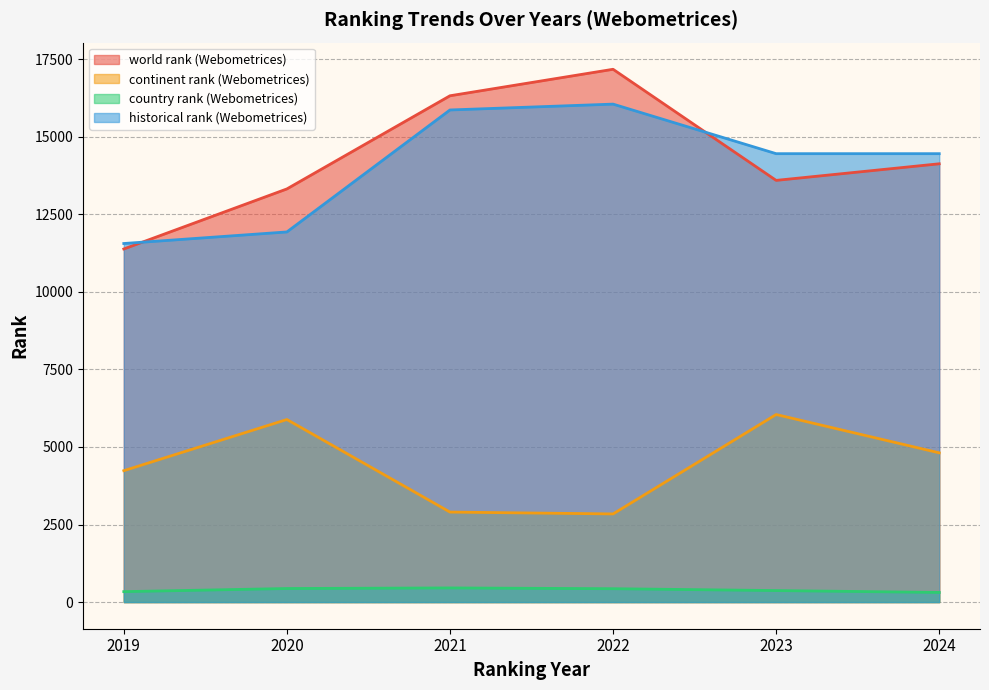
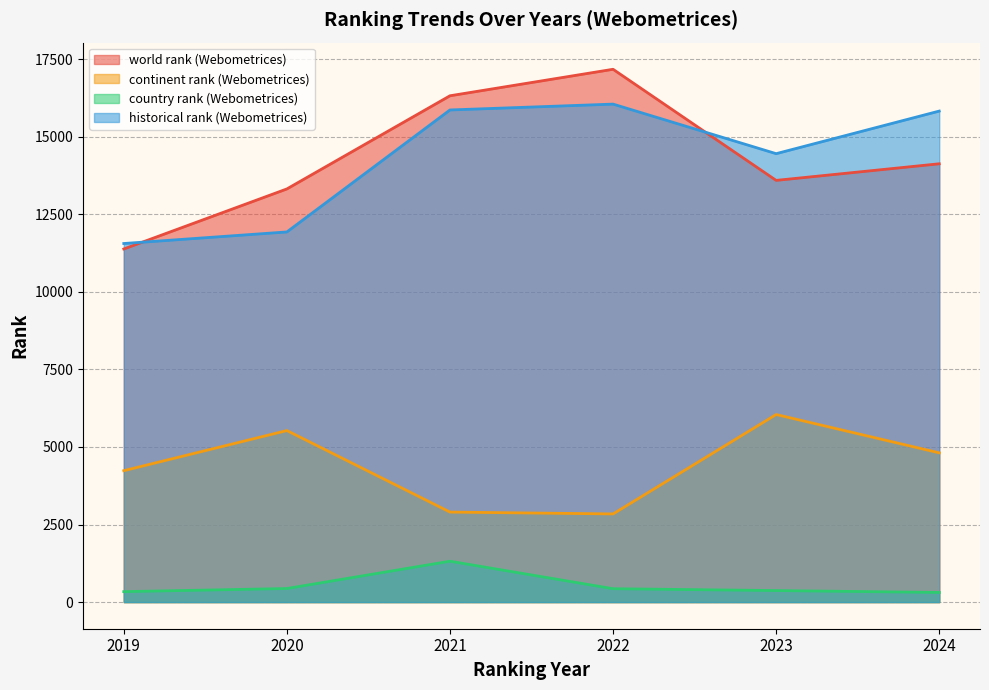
  {
    "world rank (Webometrices)": {
      "2019": 11400,
      "2020": 13300,
      "2021": 16300,
      "2022": 17200,
      "2023": 13600,
      "2024": 14100
    },
    "continent rank (Webometrices)": {
      "2019": 4200,
-     "2020": 5900,
+     "2020": 5500,
      "2021": 2900,
      "2022": 2800,
      "2023": 6000,
      "2024": 4800
    },
    "country rank (Webometrices)": {
      "2019": 300,
      "2020": 400,
-     "2021": 500,
+     "2021": 1300,
      "2022": 400,
      "2023": 400,
      "2024": 300
    },
    "historical rank (Webometrices)": {
      "2019": 11600,
      "2020": 11900,
      "2021": 15900,
      "2022": 16000,
      "2023": 14500,
-     "2024": 14500
+     "2024": 15800
    }
  }
